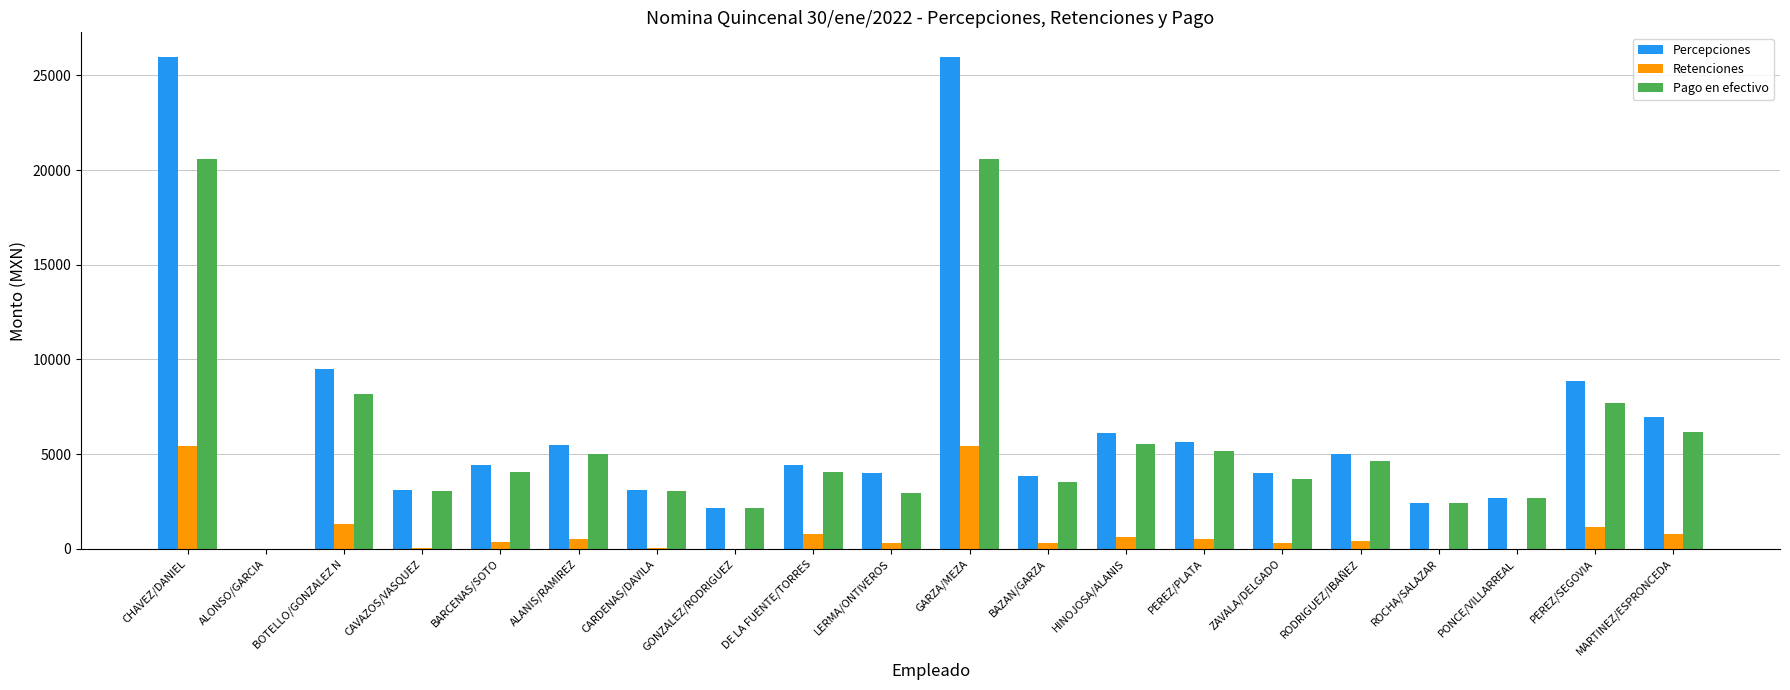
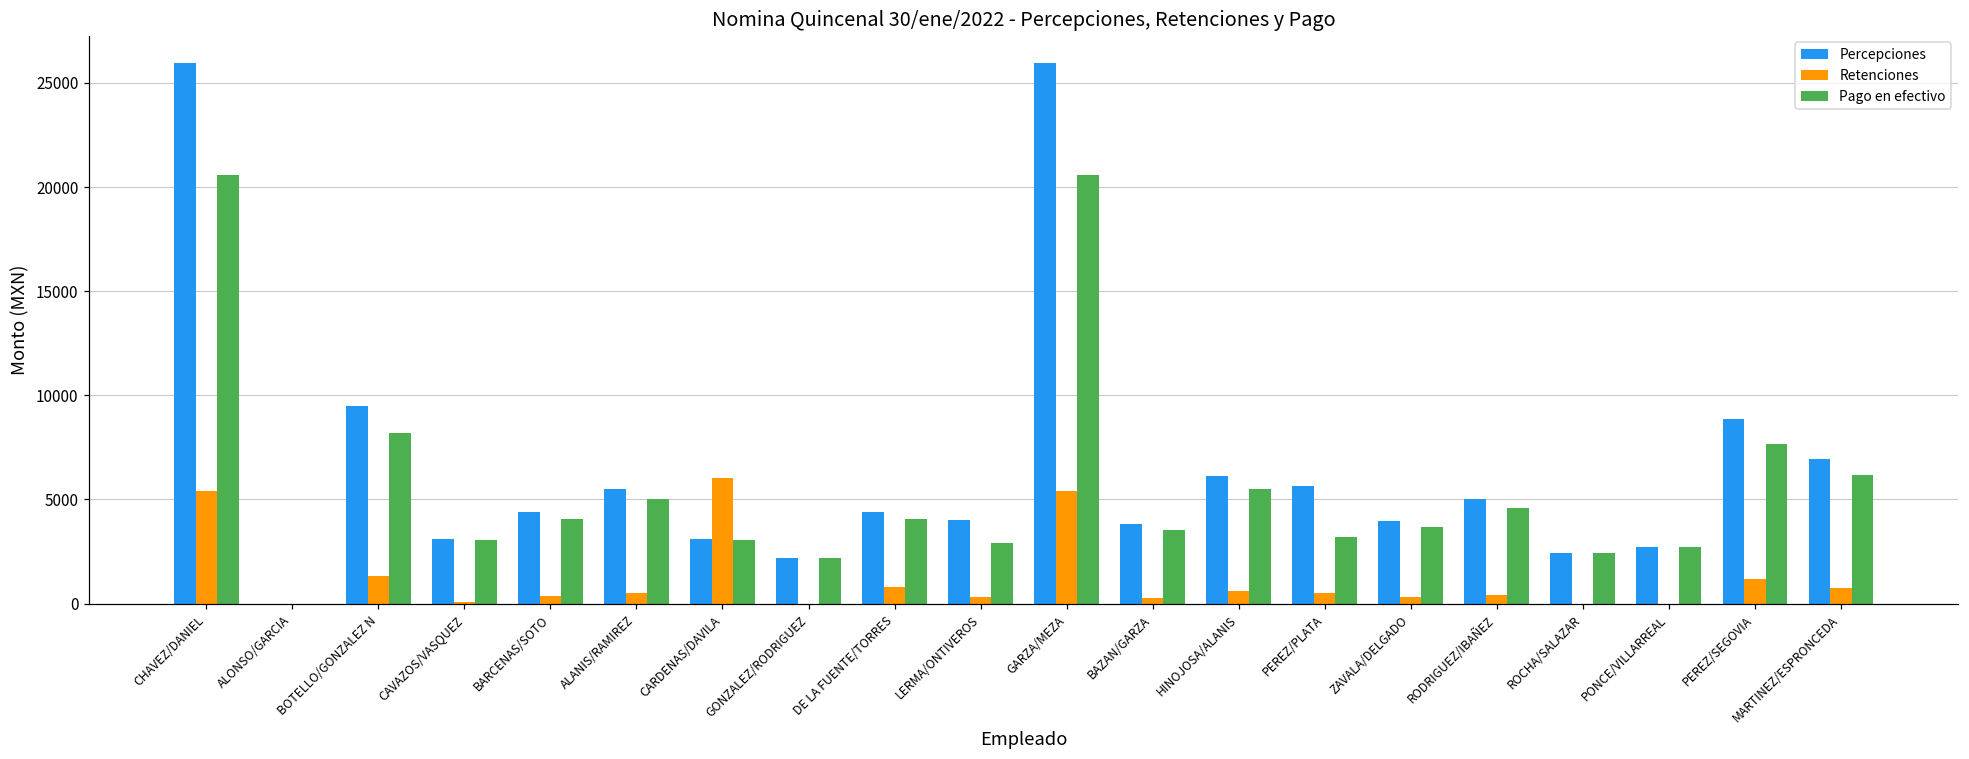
  {
    "Percepciones": {
      "CHAVEZ/DANIEL": 26000,
      "ALONSO/GARCIA": 0,
      "BOTELLO/GONZALEZ N": 9500,
      "CAVAZOS/VASQUEZ": 3100,
      "BARCENAS/SOTO": 4400,
      "ALANIS/RAMIREZ": 5500,
      "CARDENAS/DAVILA": 3100,
      "GONZALEZ/RODRIGUEZ": 2200,
      "DE LA FUENTE/TORRES": 4400,
      "LERMA/ONTIVEROS": 4000,
      "GARZA/MEZA": 26000,
      "BAZAN/GARZA": 3800,
      "HINOJOSA/ALANIS": 6100,
      "PEREZ/PLATA": 5700,
      "ZAVALA/DELGADO": 4000,
      "RODRIGUEZ/IBAÑEZ": 5000,
      "ROCHA/SALAZAR": 2400,
      "PONCE/VILLARREAL": 2700,
      "PEREZ/SEGOVIA": 8800,
      "MARTINEZ/ESPRONCEDA": 6900
    },
    "Retenciones": {
      "CHAVEZ/DANIEL": 5400,
      "ALONSO/GARCIA": 0,
      "BOTELLO/GONZALEZ N": 1300,
      "BARCENAS/SOTO": 300,
      "ALANIS/RAMIREZ": 500,
-     "CARDENAS/DAVILA": 100,
+     "CARDENAS/DAVILA": 6000,
      "GONZALEZ/RODRIGUEZ": 0,
      "DE LA FUENTE/TORRES": 800,
      "LERMA/ONTIVEROS": 300,
      "GARZA/MEZA": 5400,
      "BAZAN/GARZA": 300,
      "HINOJOSA/ALANIS": 600,
      "PEREZ/PLATA": 500,
      "ZAVALA/DELGADO": 300,
      "RODRIGUEZ/IBAÑEZ": 400,
      "ROCHA/SALAZAR": 0,
      "PONCE/VILLARREAL": 0,
      "PEREZ/SEGOVIA": 1200,
      "MARTINEZ/ESPRONCEDA": 800
    },
    "Pago en efectivo": {
      "CHAVEZ/DANIEL": 20600,
      "ALONSO/GARCIA": 0,
      "BOTELLO/GONZALEZ N": 8200,
      "CAVAZOS/VASQUEZ": 3000,
      "BARCENAS/SOTO": 4100,
      "ALANIS/RAMIREZ": 5000,
      "CARDENAS/DAVILA": 3100,
      "GONZALEZ/RODRIGUEZ": 2200,
      "DE LA FUENTE/TORRES": 4100,
      "LERMA/ONTIVEROS": 2900,
      "GARZA/MEZA": 20600,
      "BAZAN/GARZA": 3500,
      "HINOJOSA/ALANIS": 5500,
-     "PEREZ/PLATA": 5100,
+     "PEREZ/PLATA": 3200,
      "ZAVALA/DELGADO": 3700,
      "RODRIGUEZ/IBAÑEZ": 4600,
      "ROCHA/SALAZAR": 2400,
      "PONCE/VILLARREAL": 2700,
      "PEREZ/SEGOVIA": 7700,
      "MARTINEZ/ESPRONCEDA": 6200
    }
  }
